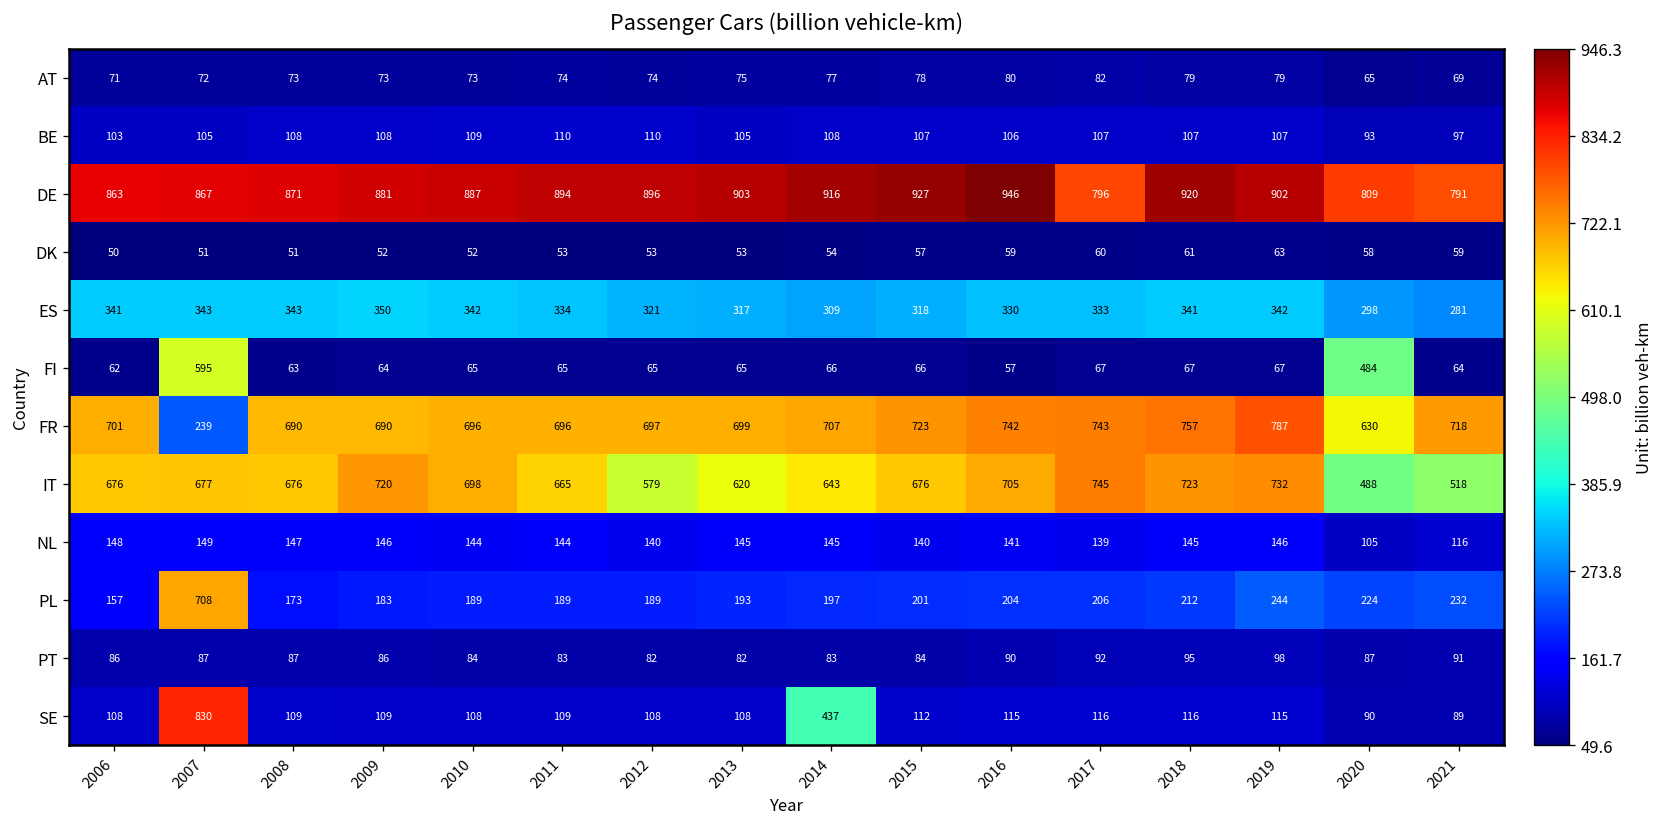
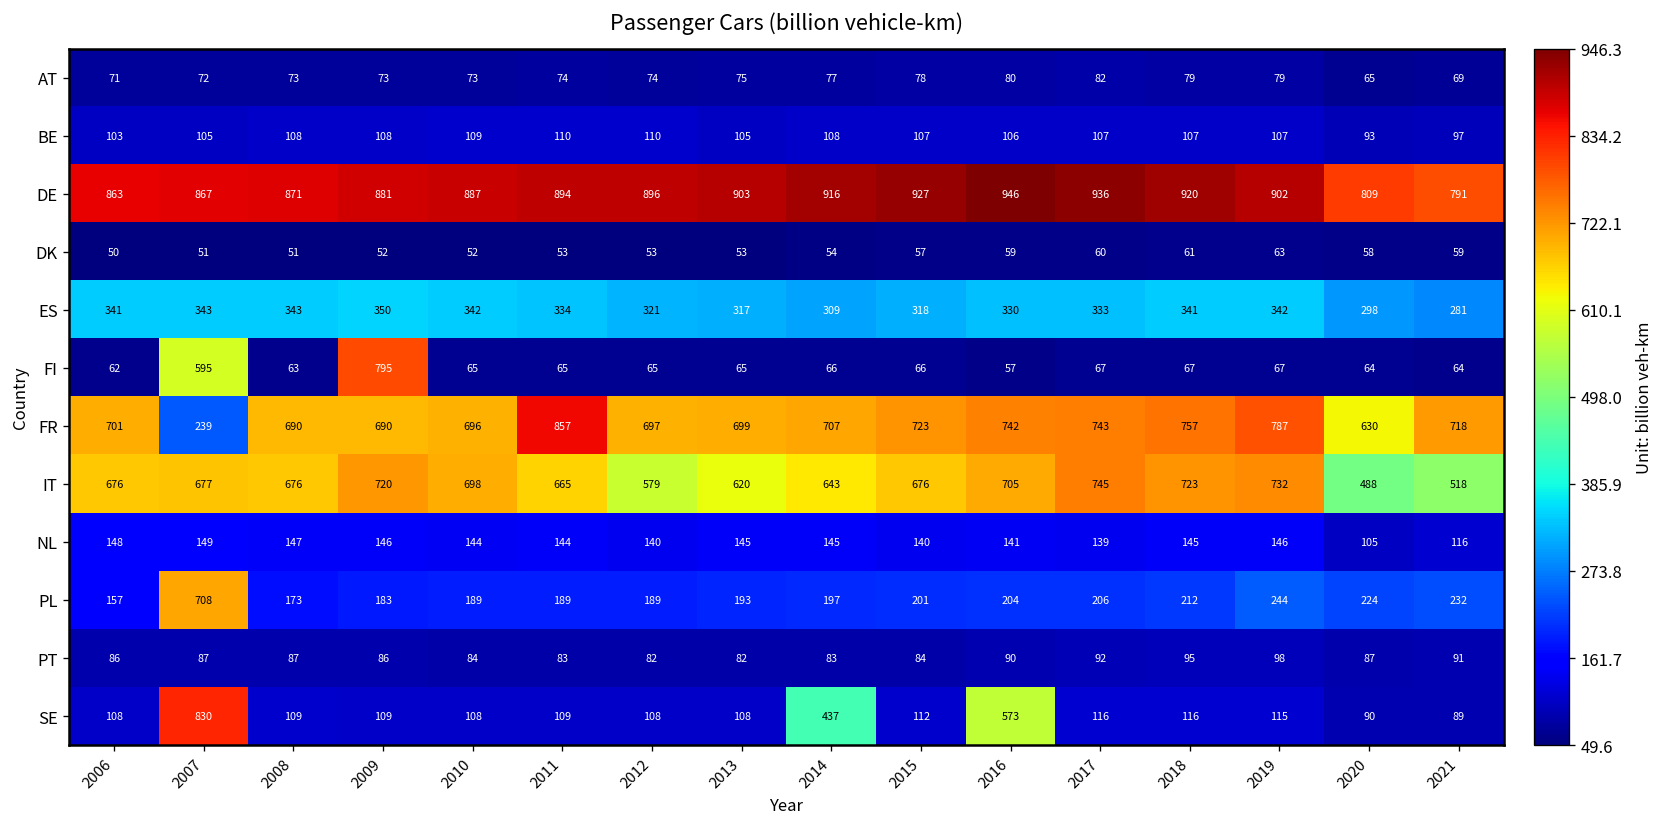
  {
    "AT": {
      "2006": 71,
      "2007": 72,
      "2008": 73,
      "2009": 73,
      "2010": 73,
      "2011": 74,
      "2012": 74,
      "2013": 75,
      "2014": 77,
      "2015": 78,
      "2016": 80,
      "2017": 82,
      "2018": 79,
      "2019": 79,
      "2020": 65,
      "2021": 69
    },
    "BE": {
      "2006": 103,
      "2007": 105,
      "2008": 108,
      "2009": 108,
      "2010": 109,
      "2011": 110,
      "2012": 110,
      "2013": 105,
      "2014": 108,
      "2015": 107,
      "2016": 106,
      "2017": 107,
      "2018": 107,
      "2019": 107,
      "2020": 93,
      "2021": 97
    },
    "DE": {
      "2006": 863,
      "2007": 867,
      "2008": 871,
      "2009": 881,
      "2010": 887,
      "2011": 894,
      "2012": 896,
      "2013": 903,
      "2014": 916,
      "2015": 927,
      "2016": 946,
-     "2017": 796,
+     "2017": 936,
      "2018": 920,
      "2019": 902,
      "2020": 809,
      "2021": 791
    },
    "DK": {
      "2006": 50,
      "2007": 51,
      "2008": 51,
      "2009": 52,
      "2010": 52,
      "2011": 53,
      "2012": 53,
      "2013": 53,
      "2014": 54,
      "2015": 57,
      "2016": 59,
      "2017": 60,
      "2018": 61,
      "2019": 63,
      "2020": 58,
      "2021": 59
    },
    "ES": {
      "2006": 341,
      "2007": 343,
      "2008": 343,
      "2009": 350,
      "2010": 342,
      "2011": 334,
      "2012": 321,
      "2013": 317,
      "2014": 309,
      "2015": 318,
      "2016": 330,
      "2017": 333,
      "2018": 341,
      "2019": 342,
      "2020": 298,
      "2021": 281
    },
    "FI": {
      "2006": 62,
      "2007": 595,
      "2008": 63,
-     "2009": 64,
+     "2009": 795,
      "2010": 65,
      "2011": 65,
      "2012": 65,
      "2013": 65,
      "2014": 66,
      "2015": 66,
      "2016": 57,
      "2017": 67,
      "2018": 67,
      "2019": 67,
-     "2020": 484,
+     "2020": 64,
      "2021": 64
    },
    "FR": {
      "2006": 701,
      "2007": 239,
      "2008": 690,
      "2009": 690,
      "2010": 696,
-     "2011": 696,
+     "2011": 857,
      "2012": 697,
      "2013": 699,
      "2014": 707,
      "2015": 723,
      "2016": 742,
      "2017": 743,
      "2018": 757,
      "2019": 787,
      "2020": 630,
      "2021": 718
    },
    "IT": {
      "2006": 676,
      "2007": 677,
      "2008": 676,
      "2009": 720,
      "2010": 698,
      "2011": 665,
      "2012": 579,
      "2013": 620,
      "2014": 643,
      "2015": 676,
      "2016": 705,
      "2017": 745,
      "2018": 723,
      "2019": 732,
      "2020": 488,
      "2021": 518
    },
    "NL": {
      "2006": 148,
      "2007": 149,
      "2008": 147,
      "2009": 146,
      "2010": 144,
      "2011": 144,
      "2012": 140,
      "2013": 145,
      "2014": 145,
      "2015": 140,
      "2016": 141,
      "2017": 139,
      "2018": 145,
      "2019": 146,
      "2020": 105,
      "2021": 116
    },
    "PL": {
      "2006": 157,
      "2007": 708,
      "2008": 173,
      "2009": 183,
      "2010": 189,
      "2011": 189,
      "2012": 189,
      "2013": 193,
      "2014": 197,
      "2015": 201,
      "2016": 204,
      "2017": 206,
      "2018": 212,
      "2019": 244,
      "2020": 224,
      "2021": 232
    },
    "PT": {
      "2006": 86,
      "2007": 87,
      "2008": 87,
      "2009": 86,
      "2010": 84,
      "2011": 83,
      "2012": 82,
      "2013": 82,
      "2014": 83,
      "2015": 84,
      "2016": 90,
      "2017": 92,
      "2018": 95,
      "2019": 98,
      "2020": 87,
      "2021": 91
    },
    "SE": {
      "2006": 108,
      "2007": 830,
      "2008": 109,
      "2009": 109,
      "2010": 108,
      "2011": 109,
      "2012": 108,
      "2013": 108,
      "2014": 437,
      "2015": 112,
-     "2016": 115,
+     "2016": 573,
      "2017": 116,
      "2018": 116,
      "2019": 115,
      "2020": 90,
      "2021": 89
    }
  }
